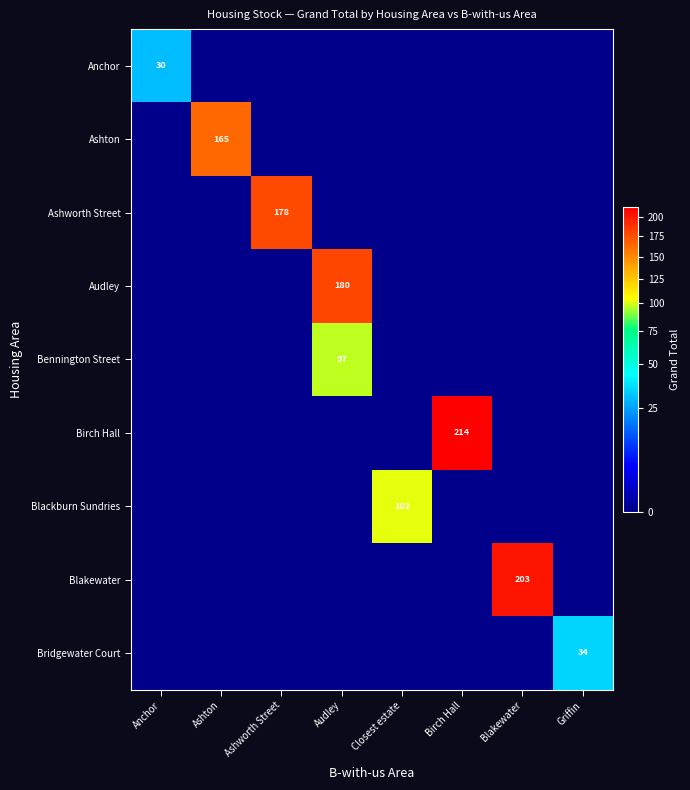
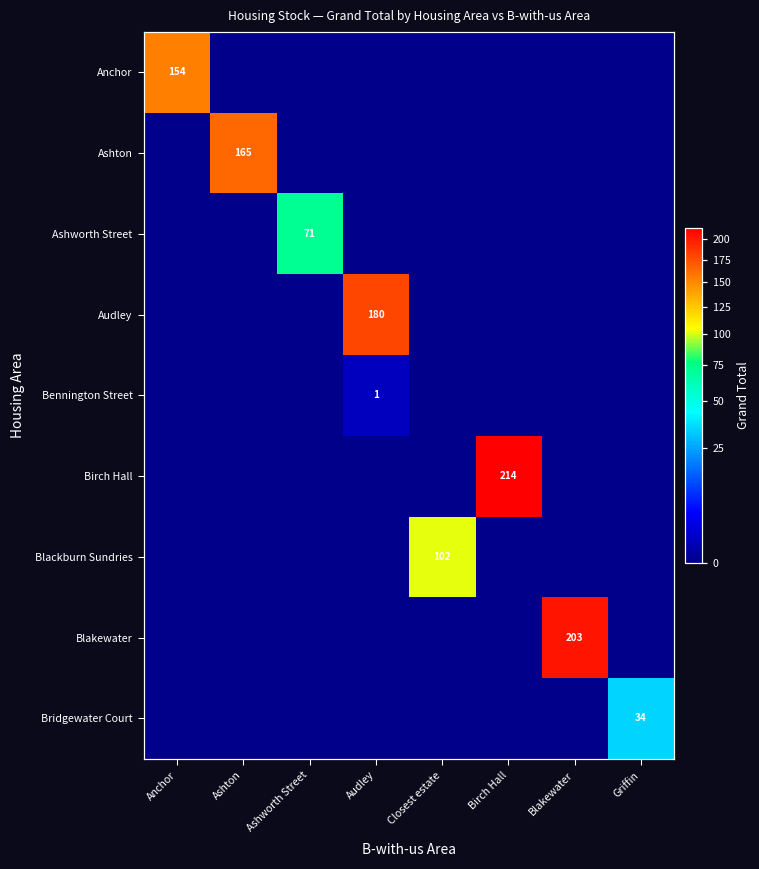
  {
    "Anchor": {
-     "Anchor": 30
+     "Anchor": 154
    },
    "Ashton": {
      "Ashton": 165
    },
    "Ashworth Street": {
-     "Ashworth Street": 178
+     "Ashworth Street": 71
    },
    "Audley": {
      "Audley": 180
    },
    "Bennington Street": {
-     "Audley": 97
+     "Audley": 1
    },
    "Birch Hall": {
      "Birch Hall": 214
    },
    "Blackburn Sundries": {
      "Closest estate": 102
    },
    "Blakewater": {
      "Blakewater": 203
    },
    "Bridgewater Court": {
      "Griffin": 34
    }
  }
